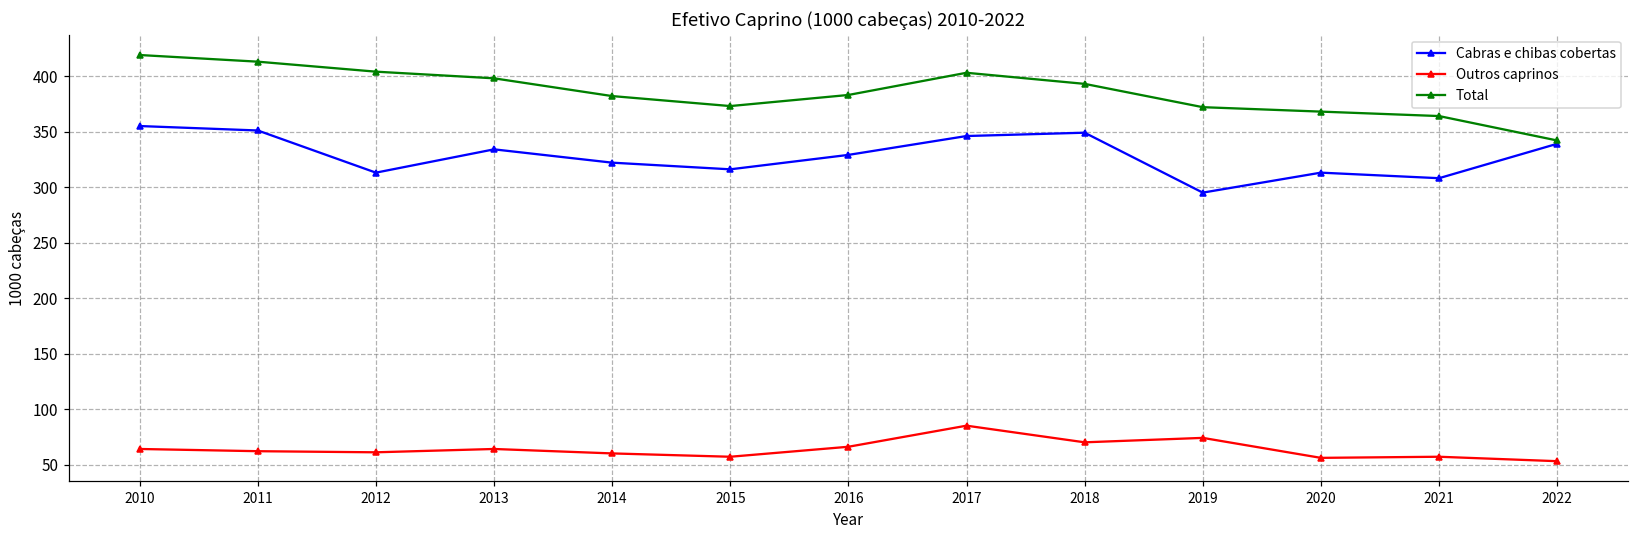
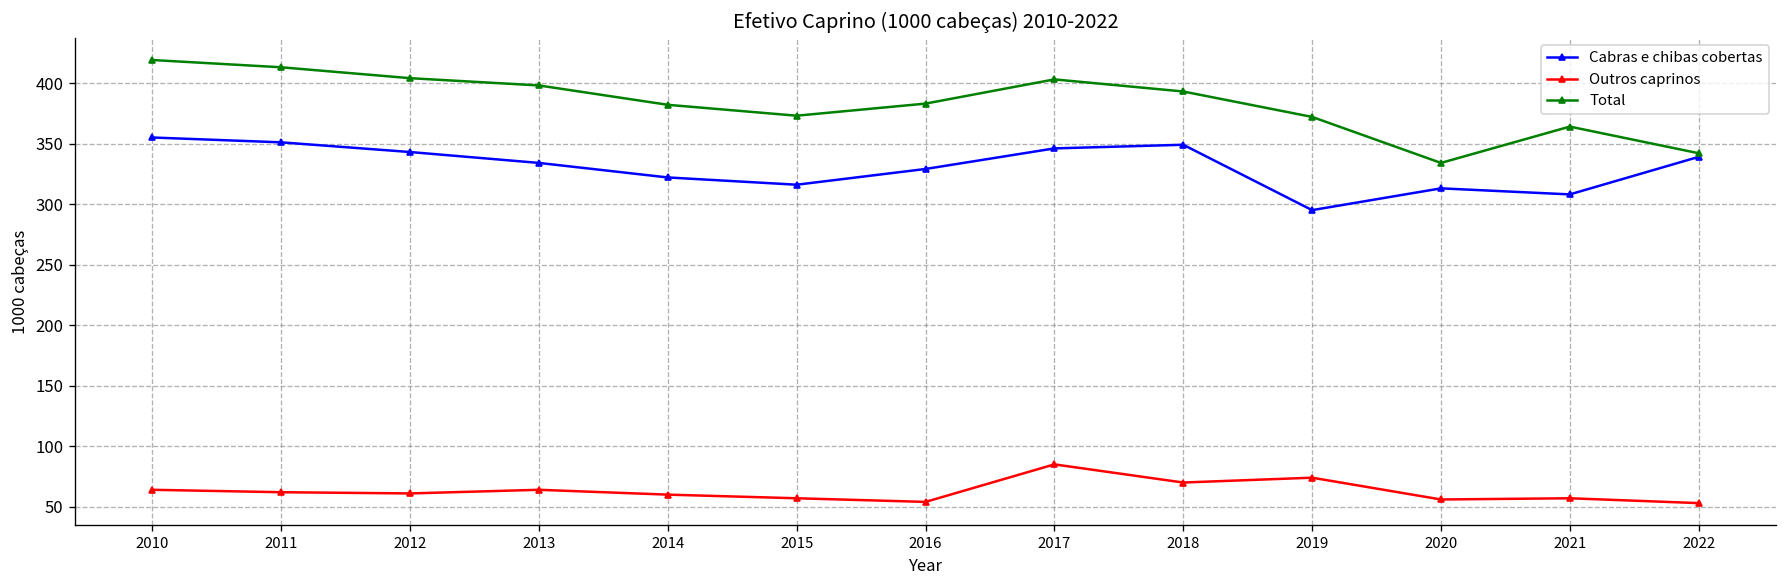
  {
    "Cabras e chibas cobertas": {
      "2010": 355,
      "2011": 351,
-     "2012": 313,
+     "2012": 343,
      "2013": 334,
      "2014": 322,
      "2015": 316,
      "2016": 329,
      "2017": 346,
      "2018": 349,
      "2019": 295,
      "2020": 313,
      "2021": 308,
      "2022": 339
    },
    "Outros caprinos": {
      "2010": 64,
      "2011": 62,
      "2012": 61,
      "2013": 64,
      "2014": 60,
      "2015": 57,
-     "2016": 66,
+     "2016": 54,
      "2017": 85,
      "2018": 70,
      "2019": 74,
      "2020": 56,
      "2021": 57,
      "2022": 53
    },
    "Total": {
      "2010": 419,
      "2011": 413,
      "2012": 404,
      "2013": 398,
      "2014": 382,
      "2015": 373,
      "2016": 383,
      "2017": 403,
      "2018": 393,
      "2019": 372,
-     "2020": 368,
+     "2020": 334,
      "2021": 364,
      "2022": 342
    }
  }
